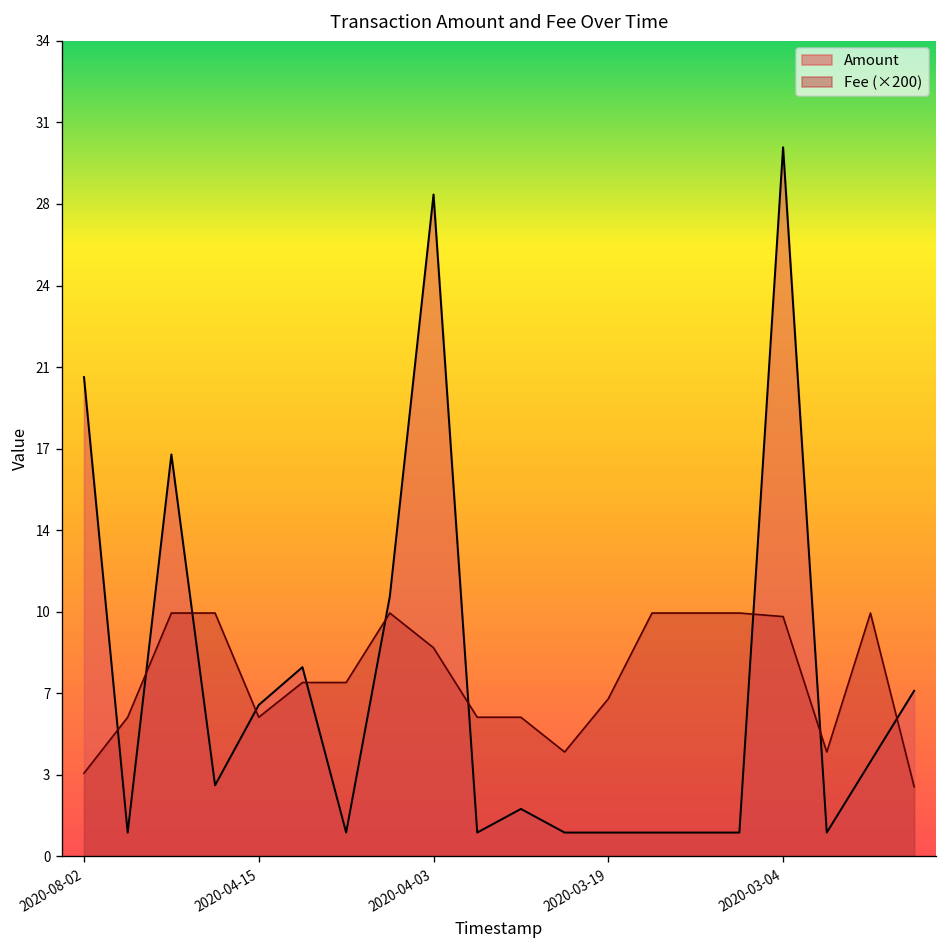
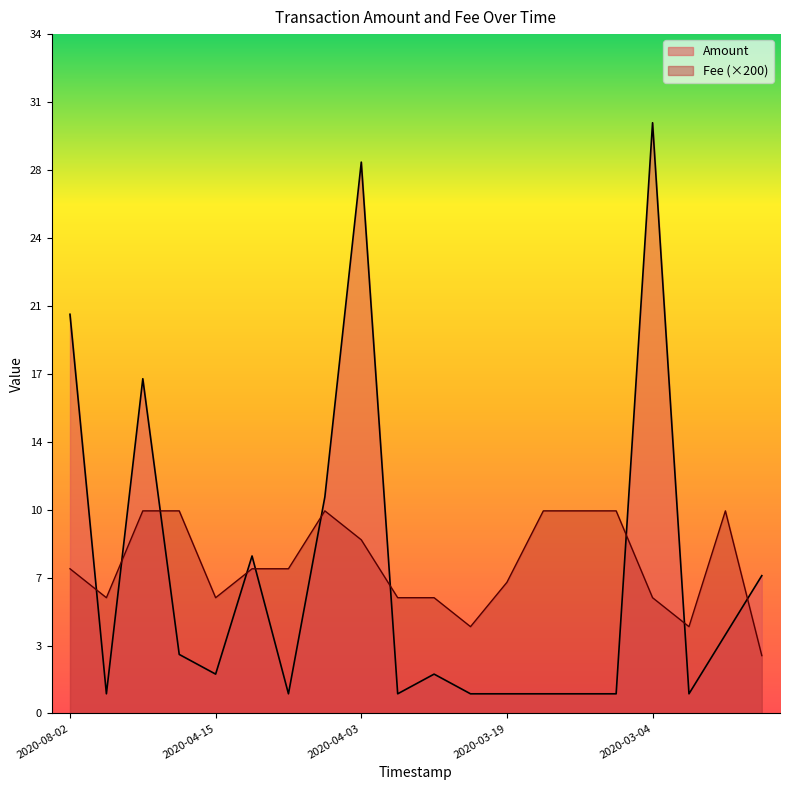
  {
    "Amount": {
      "2020-08-02": 20.3,
-     "2020-04-15": 6.4,
+     "2020-04-15": 2.0,
      "2020-03-19": 1.0,
      "2020-03-04": 30.0
    },
    "Fee (×200)": {
-     "2020-08-02": 3.5,
+     "2020-08-02": 7.4,
      "2020-04-15": 5.9,
      "2020-03-19": 6.7,
-     "2020-03-04": 10.1
+     "2020-03-04": 5.9
    }
  }
